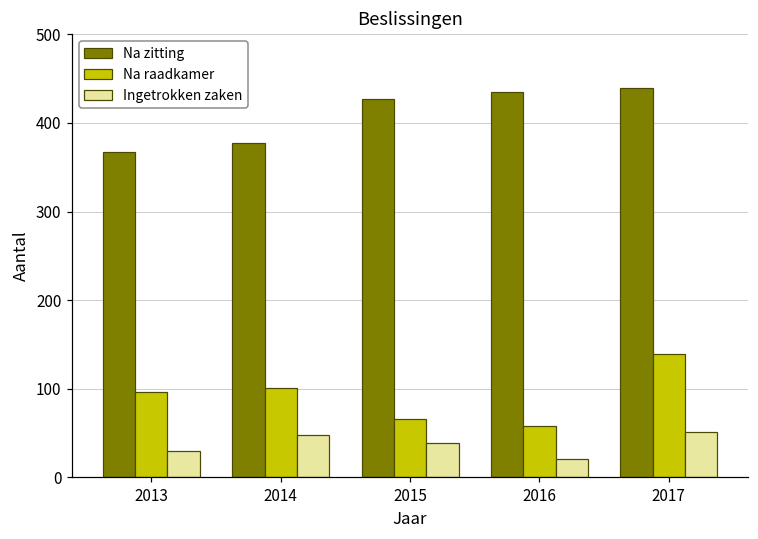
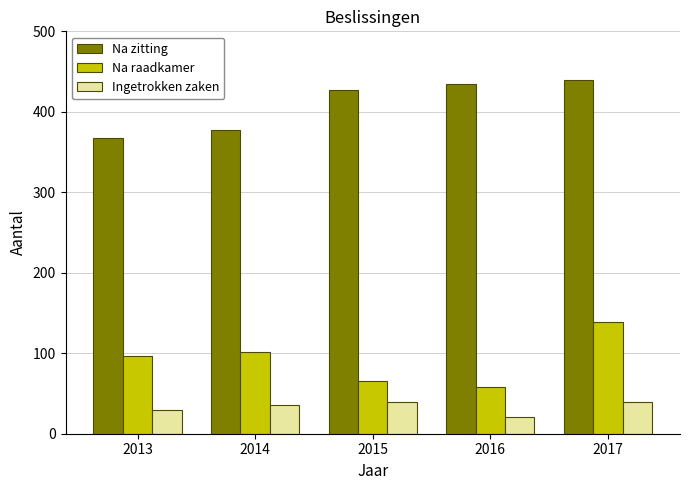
  {
    "Na zitting": {
      "2013": 370,
      "2014": 380,
      "2015": 430,
      "2016": 440,
      "2017": 440
    },
    "Na raadkamer": {
      "2013": 100,
      "2014": 100,
      "2015": 70,
      "2016": 60,
      "2017": 140
    },
    "Ingetrokken zaken": {
      "2013": 30,
-     "2014": 50,
+     "2014": 40,
      "2015": 40,
      "2016": 20,
-     "2017": 50
+     "2017": 40
    }
  }
